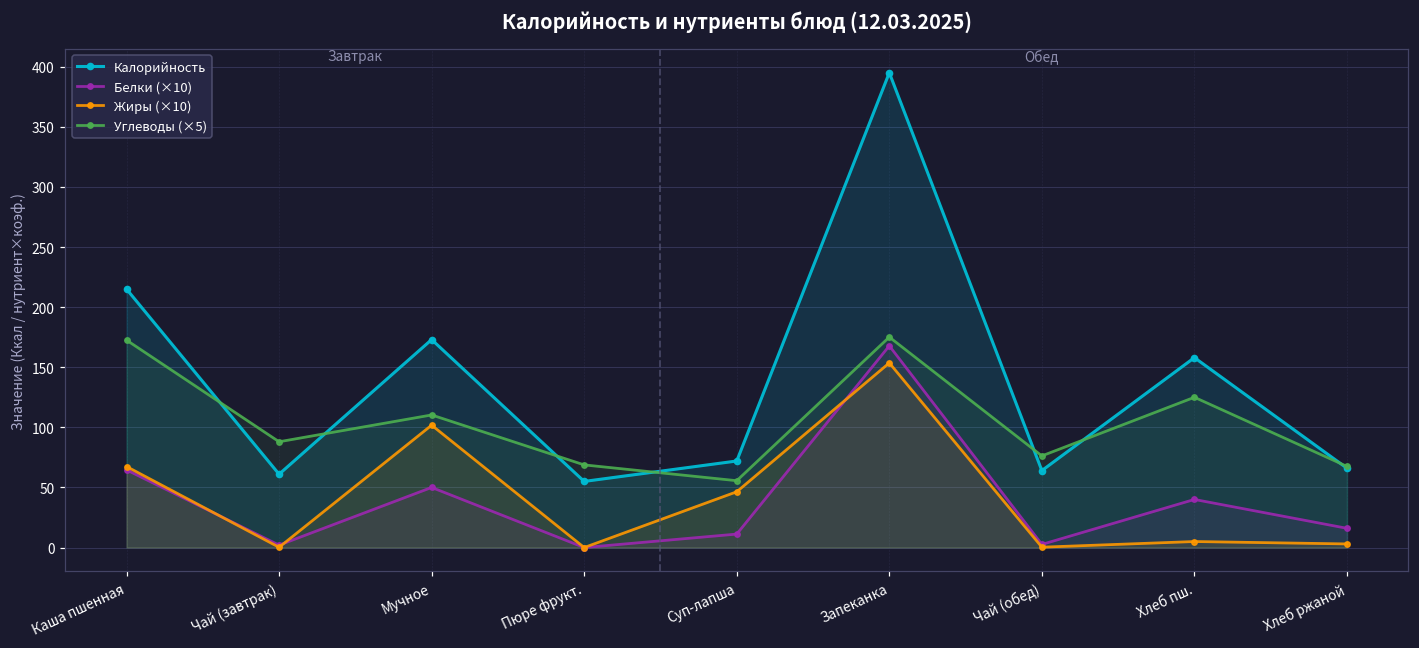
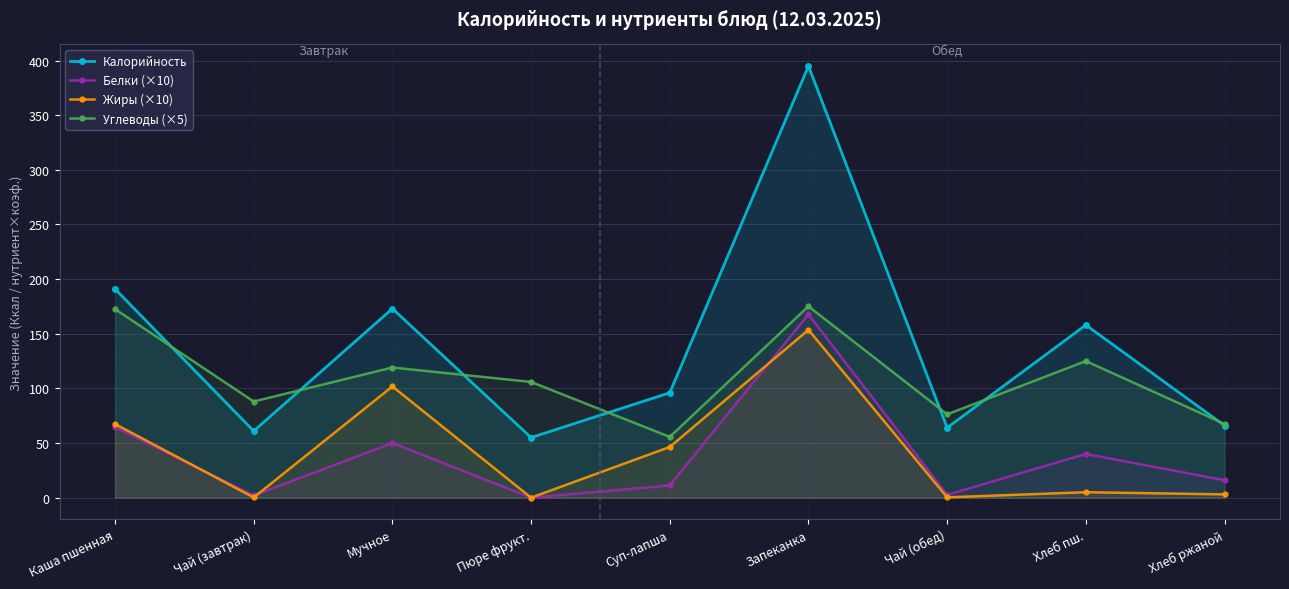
  {
    "Калорийность": {
-     "Каша пшенная": 215,
+     "Каша пшенная": 191,
      "Чай (завтрак)": 61,
      "Мучное": 173,
      "Пюре фрукт.": 55,
-     "Суп-лапша": 72,
+     "Суп-лапша": 96,
      "Запеканка": 395,
      "Чай (обед)": 64,
      "Хлеб пш.": 158
    },
    "Белки (×10)": {
      "Каша пшенная": 65,
      "Мучное": 50,
      "Суп-лапша": 11,
      "Запеканка": 168,
      "Хлеб пш.": 40,
      "Хлеб ржаной": 16
    },
    "Жиры (×10)": {
      "Каша пшенная": 67,
      "Мучное": 102,
      "Суп-лапша": 46,
      "Запеканка": 154,
      "Хлеб пш.": 5,
      "Хлеб ржаной": 3
    },
    "Углеводы (×5)": {
      "Каша пшенная": 173,
      "Чай (завтрак)": 88,
-     "Мучное": 110,
-     "Пюре фрукт.": 69,
+     "Мучное": 119,
+     "Пюре фрукт.": 106,
      "Суп-лапша": 56,
      "Запеканка": 175,
      "Чай (обед)": 76,
      "Хлеб пш.": 125
    }
  }
